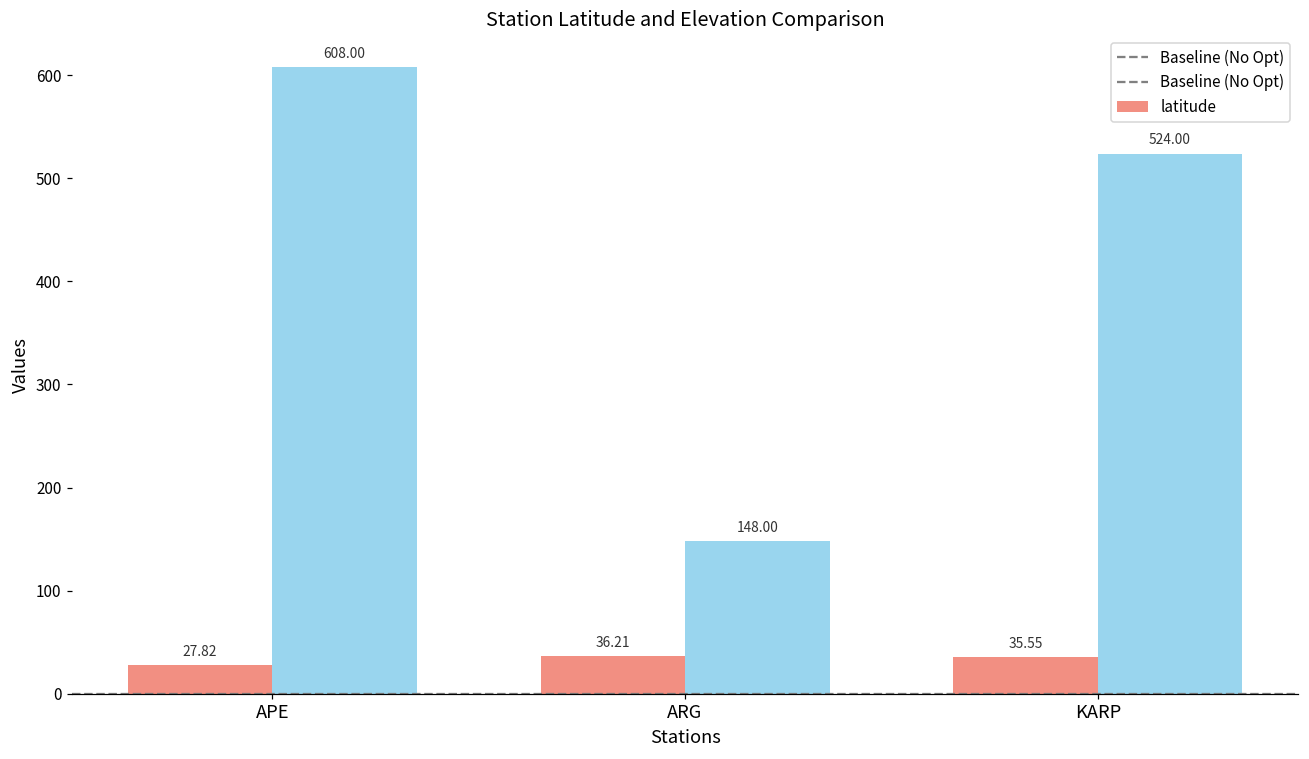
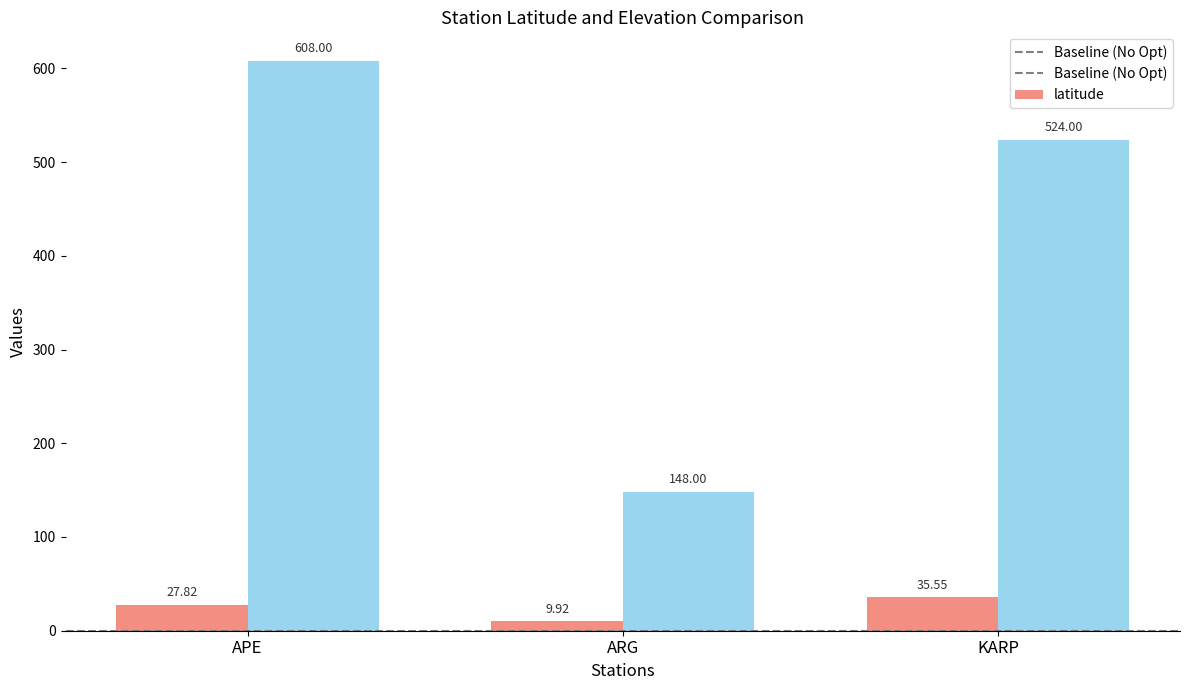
  {
    "latitude": {
      "APE": 27.82,
-     "ARG": 36.21,
+     "ARG": 9.92,
      "KARP": 35.55
    }
  }
